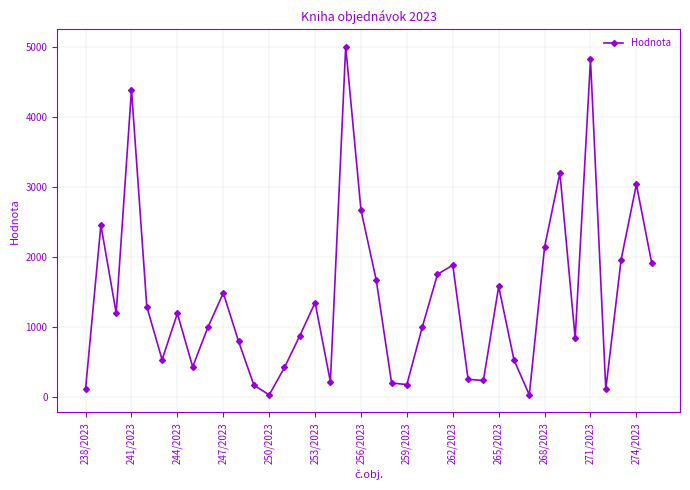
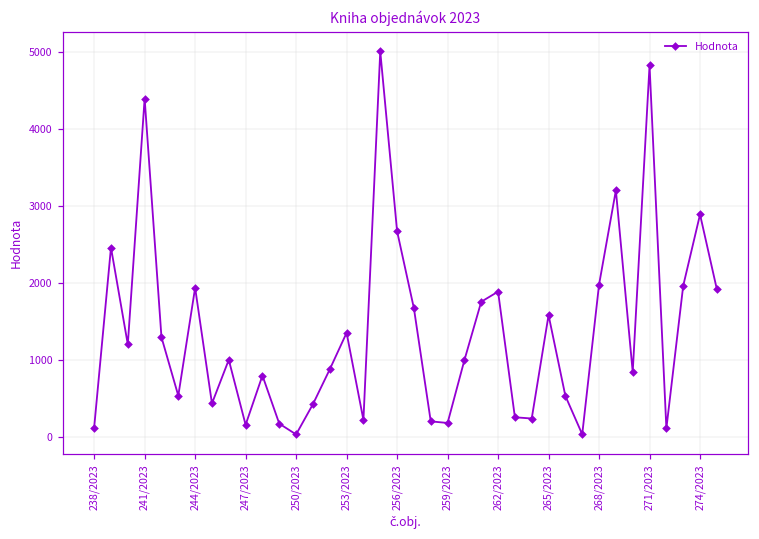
  {
    "238/2023": 100,
    "241/2023": 4400,
-   "244/2023": 1200,
-   "247/2023": 1500,
+   "244/2023": 1900,
+   "247/2023": 200,
    "250/2023": 0,
    "253/2023": 1400,
    "256/2023": 2700,
    "259/2023": 200,
    "262/2023": 1900,
    "265/2023": 1600,
-   "268/2023": 2100,
+   "268/2023": 2000,
    "271/2023": 4800,
-   "274/2023": 3000
+   "274/2023": 2900
  }
